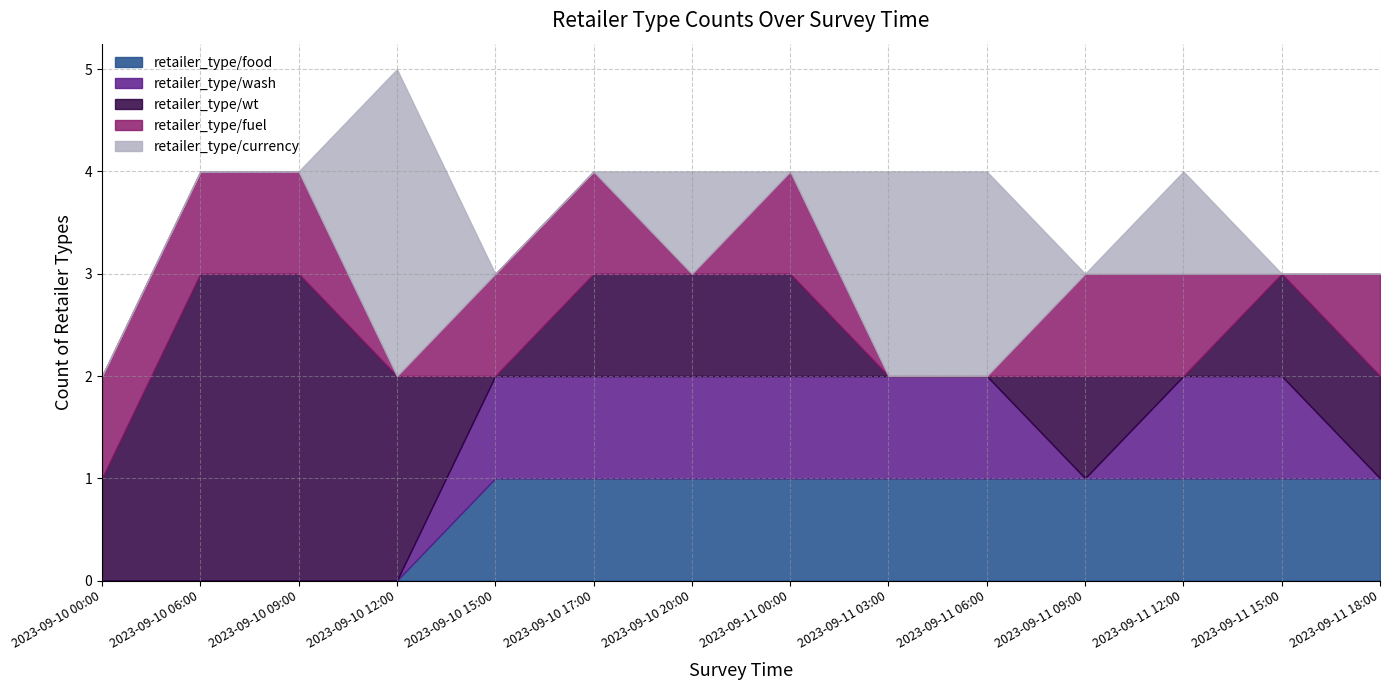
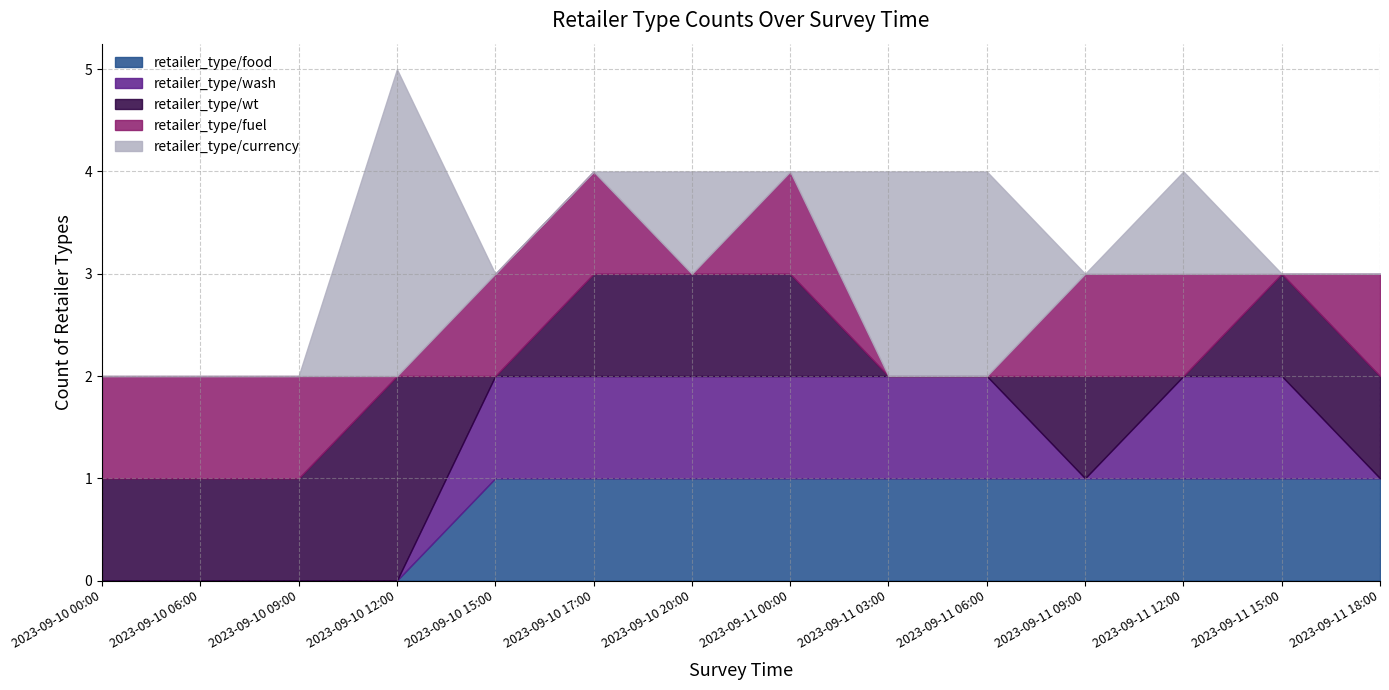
  {
    "retailer_type/food": {
      "2023-09-10 15:00": 1,
      "2023-09-10 17:00": 1,
      "2023-09-10 20:00": 1,
      "2023-09-11 00:00": 1,
      "2023-09-11 03:00": 1,
      "2023-09-11 06:00": 1,
      "2023-09-11 12:00": 1,
      "2023-09-11 15:00": 1
    },
    "retailer_type/wt": {
-     "2023-09-10 06:00": 3,
-     "2023-09-10 09:00": 3
+     "2023-09-10 06:00": 1,
+     "2023-09-10 09:00": 1
    },
    "retailer_type/currency": {
      "2023-09-10 12:00": 3,
      "2023-09-10 20:00": 1,
      "2023-09-11 03:00": 2,
      "2023-09-11 06:00": 2,
      "2023-09-11 12:00": 1
    }
  }
